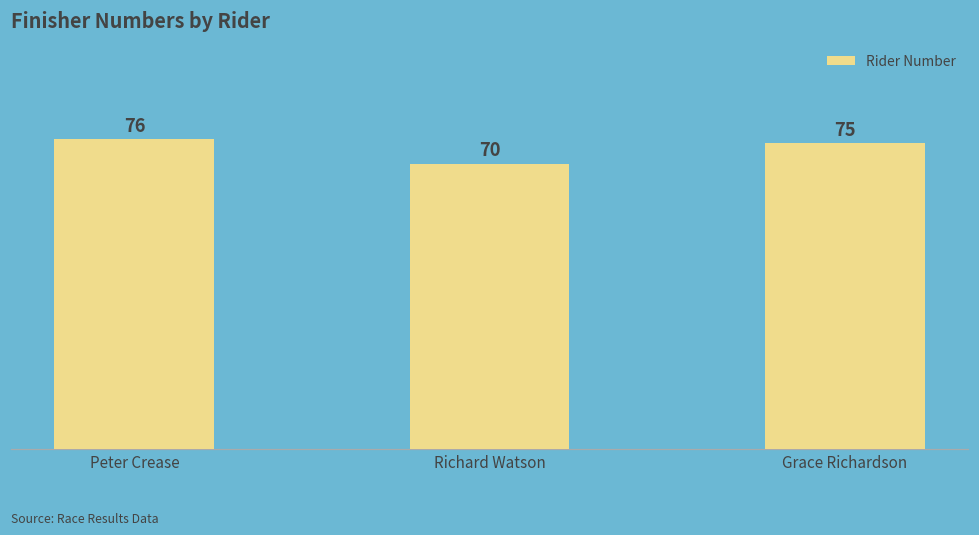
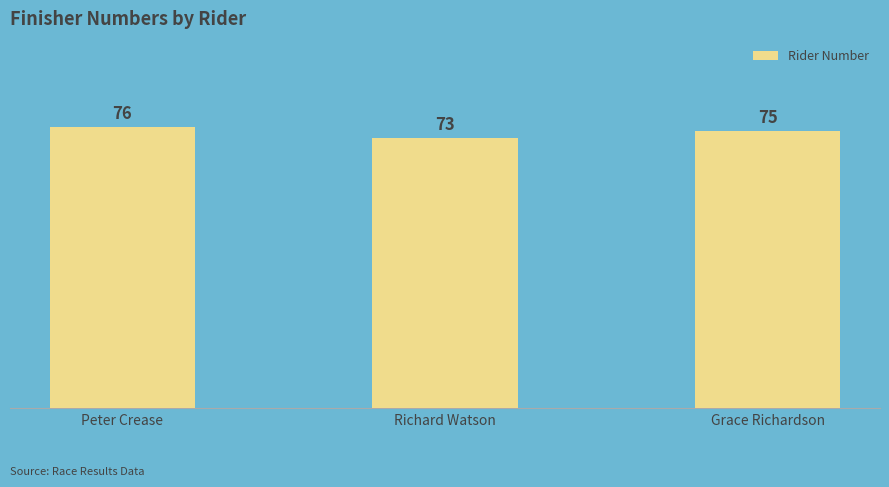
  {
    "Peter Crease": 76,
-   "Richard Watson": 70,
+   "Richard Watson": 73,
    "Grace Richardson": 75
  }
